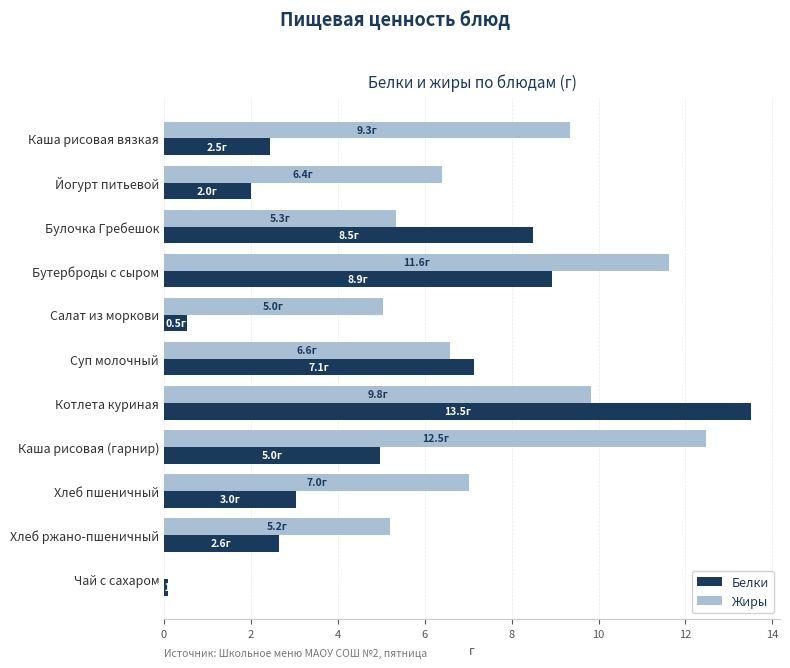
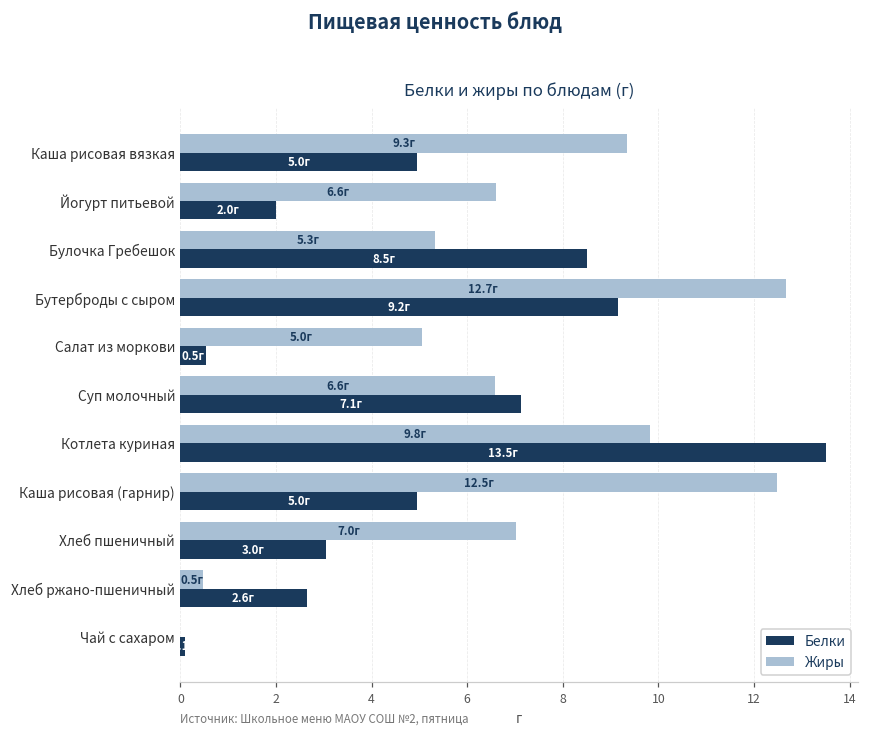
  {
    "Белки": {
-     "Каша рисовая вязкая": "2.5г",
+     "Каша рисовая вязкая": "5.0г",
      "Йогурт питьевой": "2.0г",
      "Булочка Гребешок": "8.5г",
-     "Бутерброды с сыром": "8.9г",
+     "Бутерброды с сыром": "9.2г",
      "Салат из моркови": "0.5г",
      "Суп молочный": "7.1г",
      "Котлета куриная": "13.5г",
      "Каша рисовая (гарнир)": "5.0г",
      "Хлеб пшеничный": "3.0г",
      "Хлеб ржано-пшеничный": "2.6г"
    },
    "Жиры": {
      "Каша рисовая вязкая": "9.3г",
-     "Йогурт питьевой": "6.4г",
+     "Йогурт питьевой": "6.6г",
      "Булочка Гребешок": "5.3г",
-     "Бутерброды с сыром": "11.6г",
+     "Бутерброды с сыром": "12.7г",
      "Салат из моркови": "5.0г",
      "Суп молочный": "6.6г",
      "Котлета куриная": "9.8г",
      "Каша рисовая (гарнир)": "12.5г",
      "Хлеб пшеничный": "7.0г",
-     "Хлеб ржано-пшеничный": "5.2г"
+     "Хлеб ржано-пшеничный": "0.5г"
    }
  }
